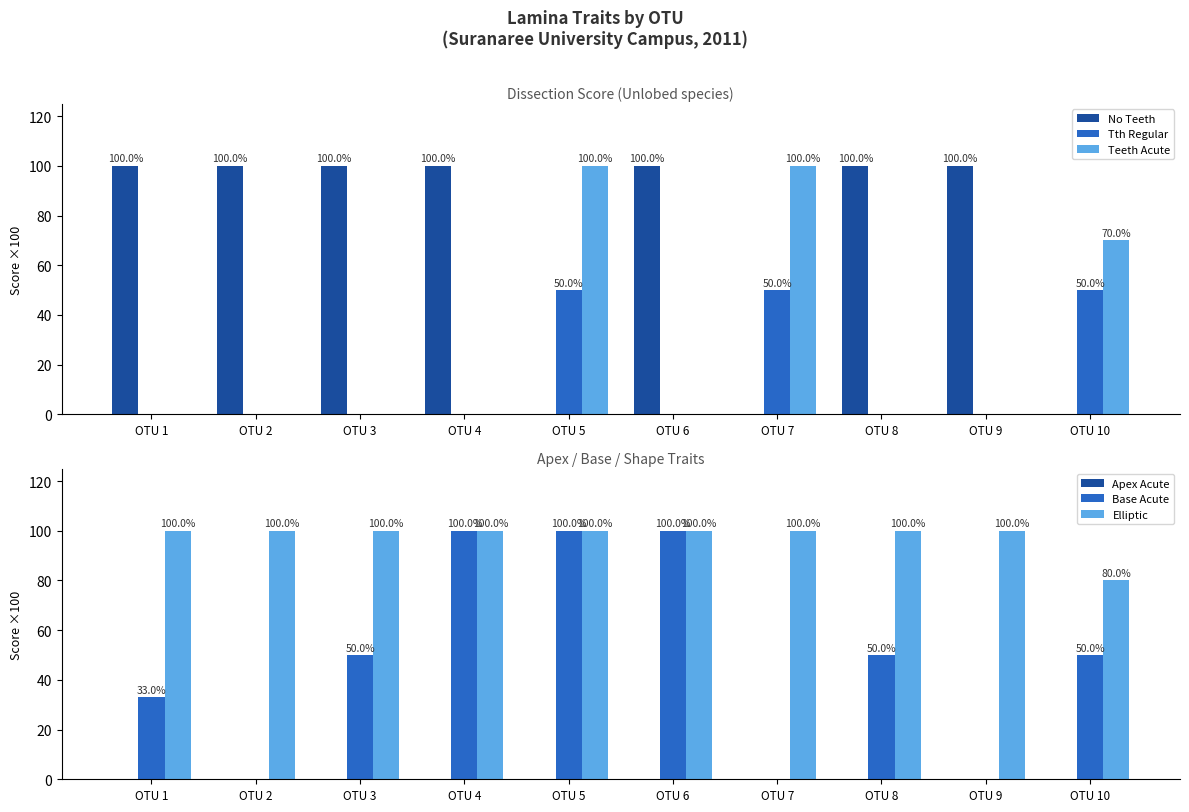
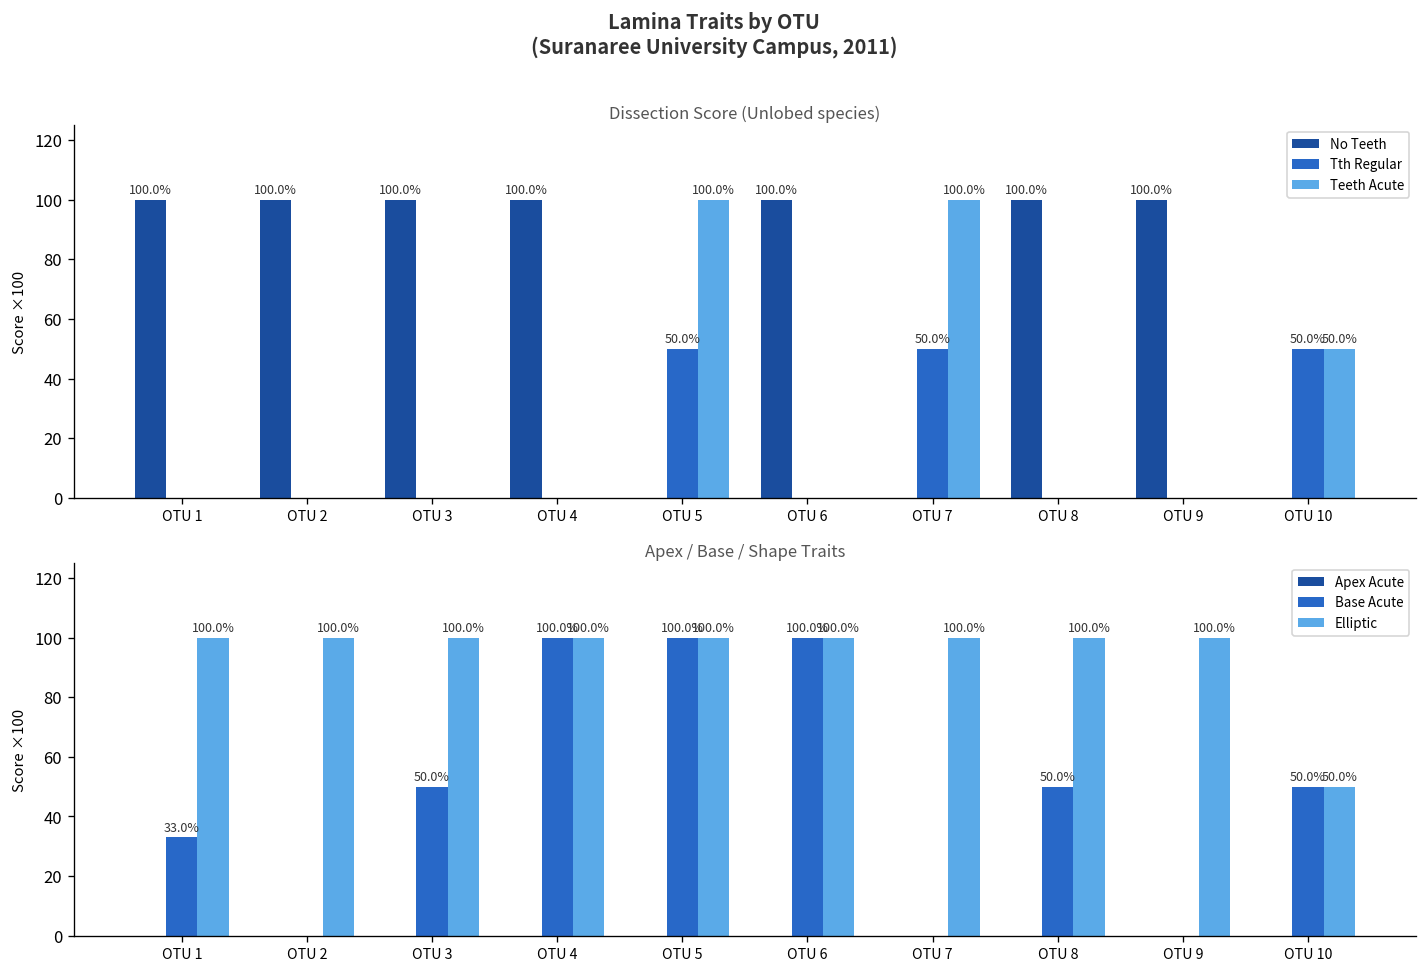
  {
    "Dissection Score (Unlobed species)": {
      "Teeth Acute": {
        "OTU 5": "100.0%",
        "OTU 7": "100.0%",
-       "OTU 10": "70.0%"
+       "OTU 10": "50.0%"
      }
    },
    "Apex / Base / Shape Traits": {
      "Elliptic": {
        "OTU 1": "100.0%",
        "OTU 2": "100.0%",
        "OTU 3": "100.0%",
        "OTU 7": "100.0%",
        "OTU 8": "100.0%",
        "OTU 9": "100.0%",
-       "OTU 10": "80.0%"
+       "OTU 10": "50.0%"
      }
    }
  }
